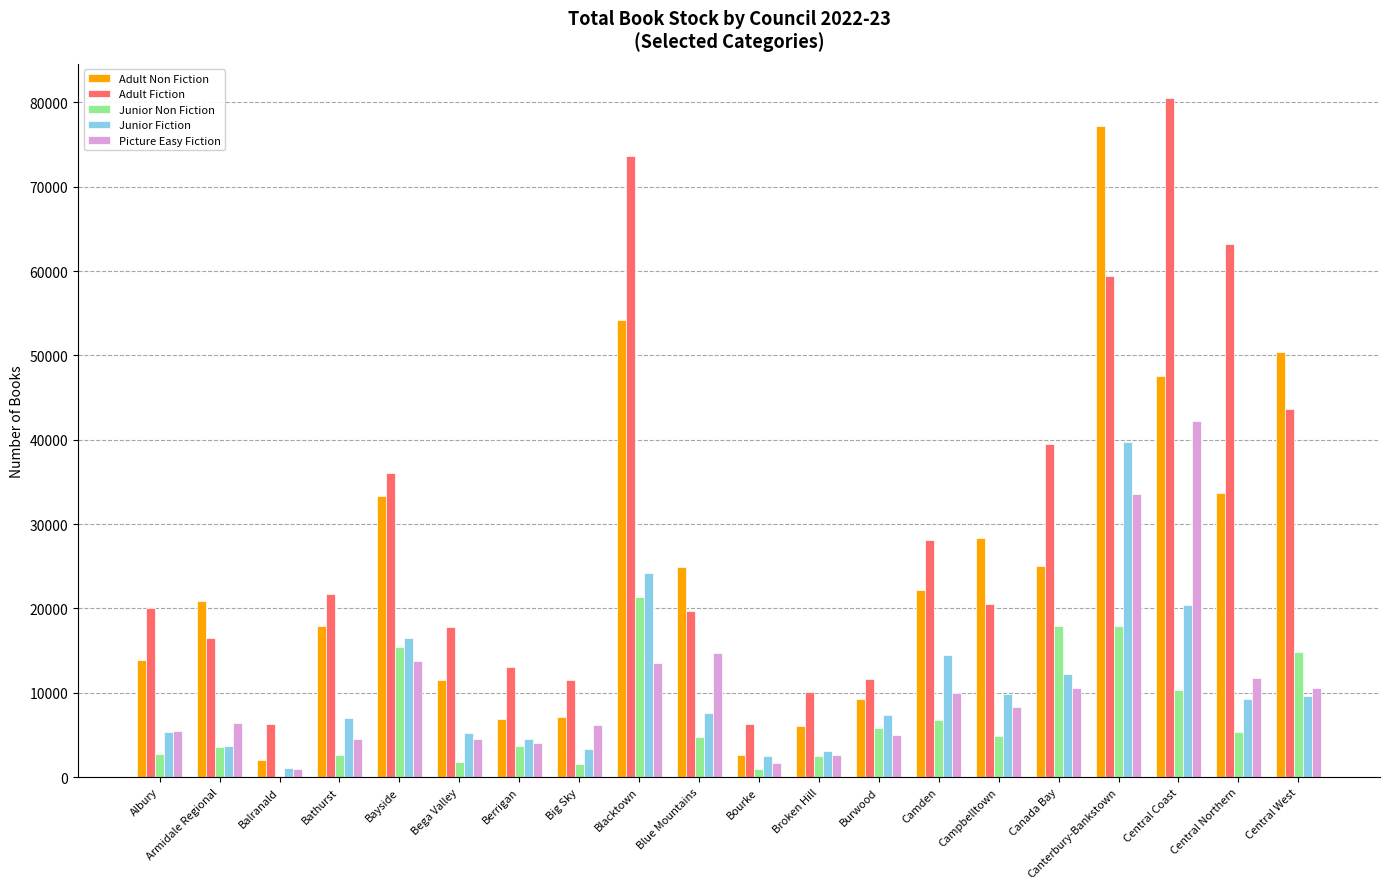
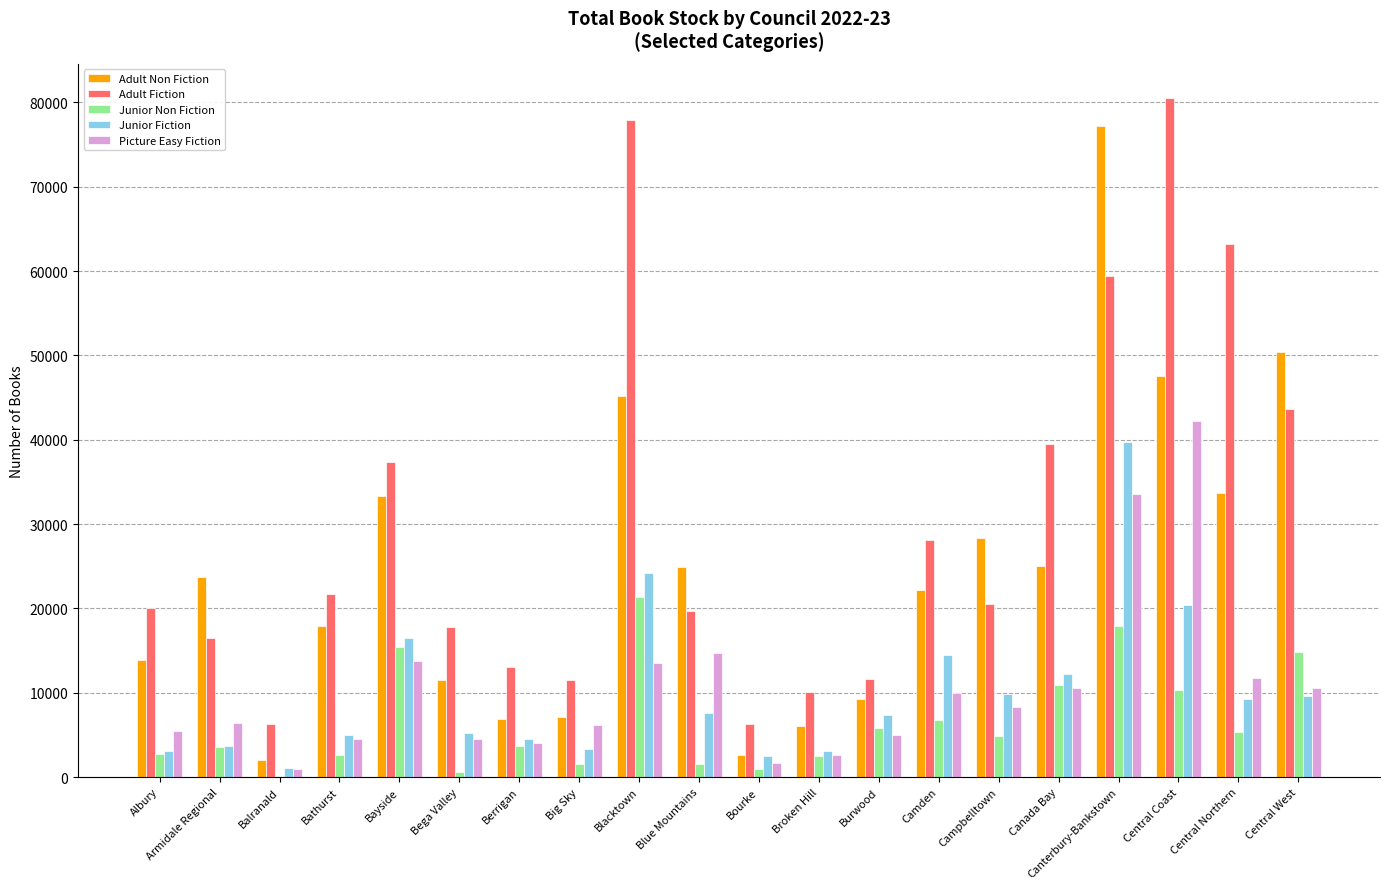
  {
    "Adult Non Fiction": {
      "Albury": 14000,
-     "Armidale Regional": 21000,
+     "Armidale Regional": 24000,
      "Balranald": 2000,
      "Bathurst": 18000,
      "Bayside": 33000,
      "Bega Valley": 12000,
      "Berrigan": 7000,
      "Big Sky": 7000,
-     "Blacktown": 54000,
+     "Blacktown": 45000,
      "Blue Mountains": 25000,
      "Bourke": 3000,
      "Broken Hill": 6000,
      "Burwood": 9000,
      "Camden": 22000,
      "Campbelltown": 28000,
      "Canada Bay": 25000,
      "Canterbury-Bankstown": 77000,
      "Central Coast": 48000,
      "Central Northern": 34000,
      "Central West": 50000
    },
    "Adult Fiction": {
      "Albury": 20000,
      "Armidale Regional": 17000,
      "Balranald": 6000,
      "Bathurst": 22000,
-     "Bayside": 36000,
+     "Bayside": 37000,
      "Bega Valley": 18000,
      "Berrigan": 13000,
      "Big Sky": 11000,
-     "Blacktown": 74000,
+     "Blacktown": 78000,
      "Blue Mountains": 20000,
      "Bourke": 6000,
      "Broken Hill": 10000,
      "Burwood": 12000,
      "Camden": 28000,
      "Campbelltown": 21000,
      "Canada Bay": 39000,
      "Canterbury-Bankstown": 59000,
      "Central Coast": 81000,
      "Central Northern": 63000,
      "Central West": 44000
    },
    "Junior Non Fiction": {
      "Albury": 3000,
      "Armidale Regional": 4000,
      "Bathurst": 3000,
      "Bayside": 15000,
-     "Bega Valley": 2000,
+     "Bega Valley": 1000,
      "Berrigan": 4000,
      "Big Sky": 2000,
      "Blacktown": 21000,
-     "Blue Mountains": 5000,
+     "Blue Mountains": 2000,
      "Bourke": 1000,
      "Broken Hill": 3000,
      "Burwood": 6000,
      "Camden": 7000,
      "Campbelltown": 5000,
-     "Canada Bay": 18000,
+     "Canada Bay": 11000,
      "Canterbury-Bankstown": 18000,
      "Central Coast": 10000,
      "Central Northern": 5000,
      "Central West": 15000
    },
    "Junior Fiction": {
-     "Albury": 5000,
+     "Albury": 3000,
      "Armidale Regional": 4000,
      "Balranald": 1000,
-     "Bathurst": 7000,
+     "Bathurst": 5000,
      "Bayside": 17000,
      "Bega Valley": 5000,
      "Berrigan": 5000,
      "Big Sky": 3000,
      "Blacktown": 24000,
      "Blue Mountains": 8000,
      "Bourke": 2000,
      "Broken Hill": 3000,
      "Burwood": 7000,
      "Camden": 14000,
      "Campbelltown": 10000,
      "Canada Bay": 12000,
      "Canterbury-Bankstown": 40000,
      "Central Coast": 20000,
      "Central Northern": 9000,
      "Central West": 10000
    },
    "Picture Easy Fiction": {
      "Albury": 5000,
      "Armidale Regional": 6000,
      "Balranald": 1000,
      "Bathurst": 4000,
      "Bayside": 14000,
      "Bega Valley": 4000,
      "Berrigan": 4000,
      "Big Sky": 6000,
      "Blacktown": 14000,
      "Blue Mountains": 15000,
      "Bourke": 2000,
      "Broken Hill": 3000,
      "Burwood": 5000,
      "Camden": 10000,
      "Campbelltown": 8000,
      "Canada Bay": 11000,
      "Canterbury-Bankstown": 34000,
      "Central Coast": 42000,
      "Central Northern": 12000,
      "Central West": 11000
    }
  }
